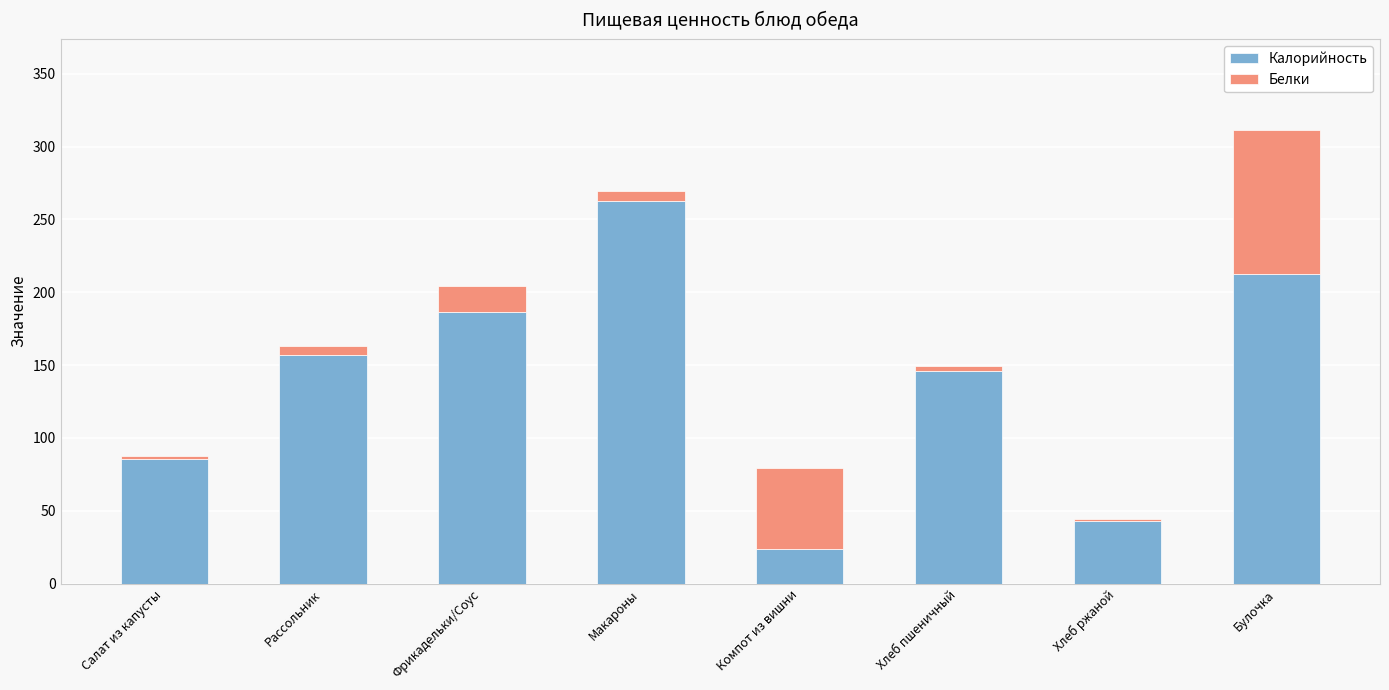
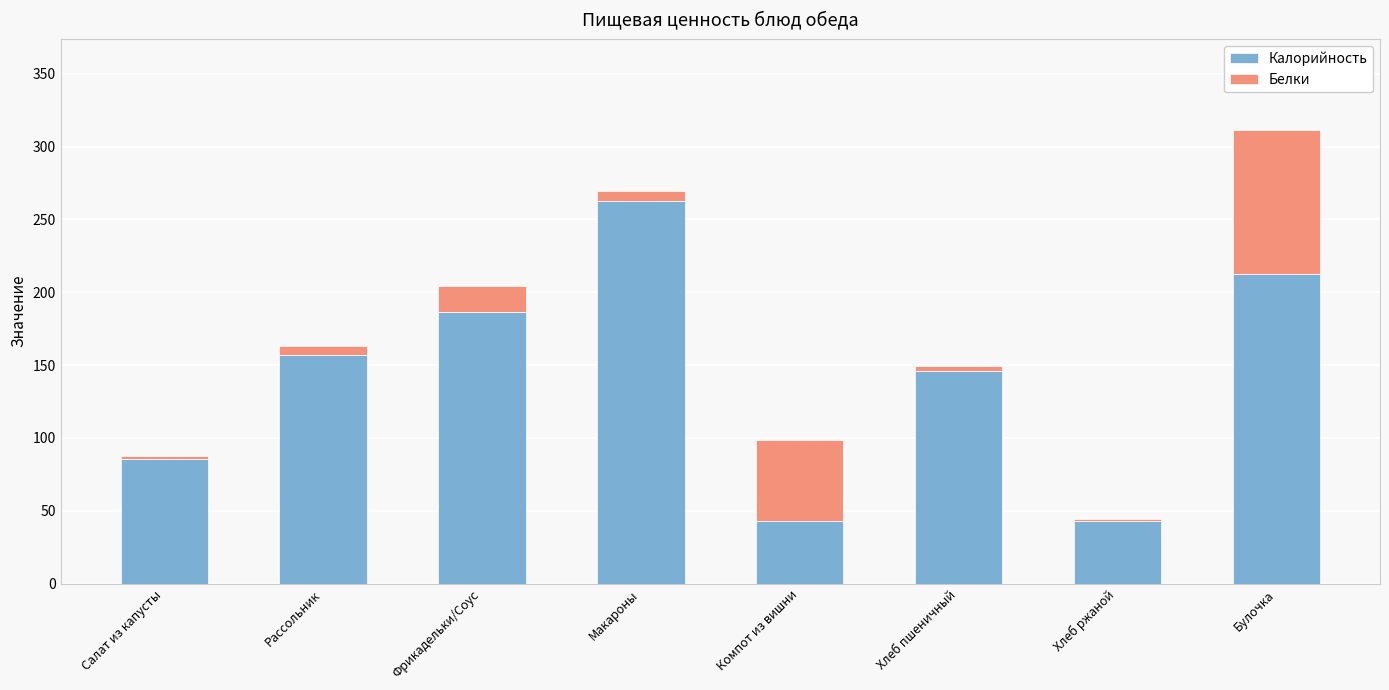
  {
    "Калорийность": {
      "Салат из капусты": 86,
      "Рассольник": 157,
      "Фрикадельки/Соус": 186,
      "Макароны": 262,
-     "Компот из вишни": 24,
+     "Компот из вишни": 43,
      "Хлеб пшеничный": 146,
      "Хлеб ржаной": 43,
      "Булочка": 212
    },
    "Белки": {
      "Рассольник": 6,
      "Фрикадельки/Соус": 18,
      "Макароны": 7,
      "Компот из вишни": 56,
      "Хлеб пшеничный": 3,
      "Булочка": 99
    }
  }
